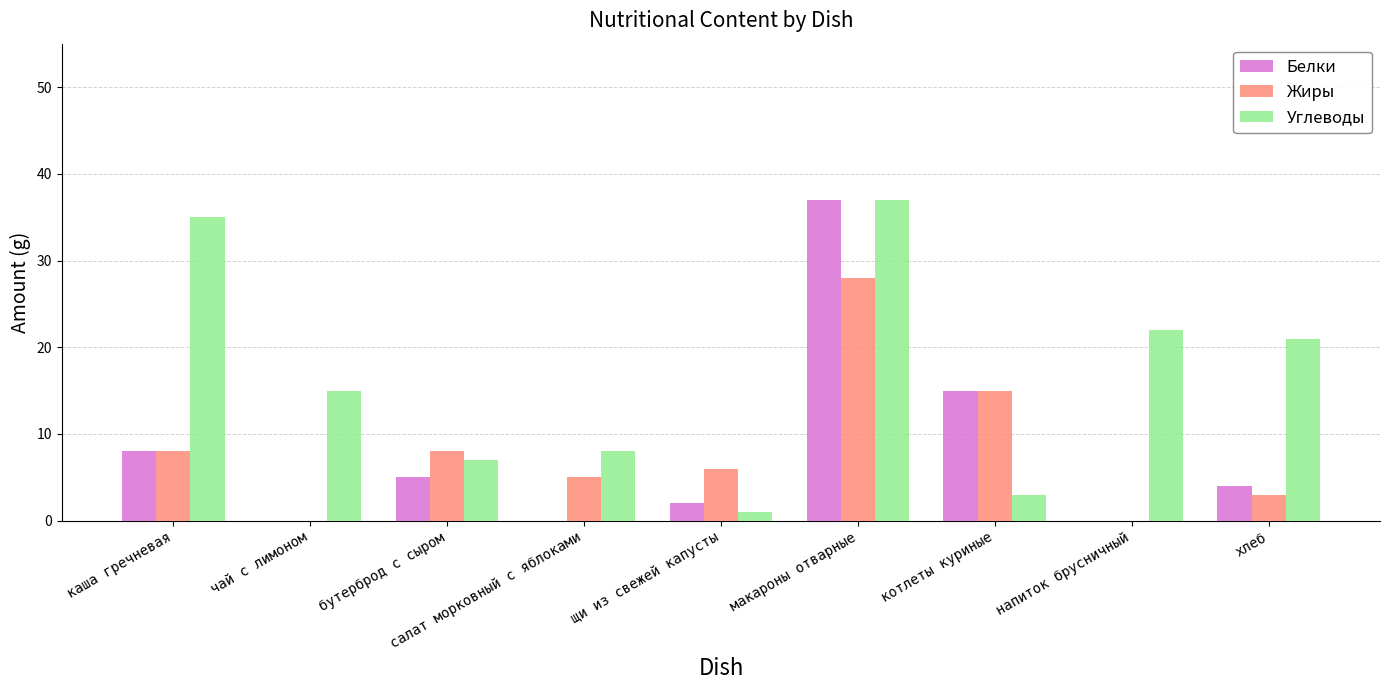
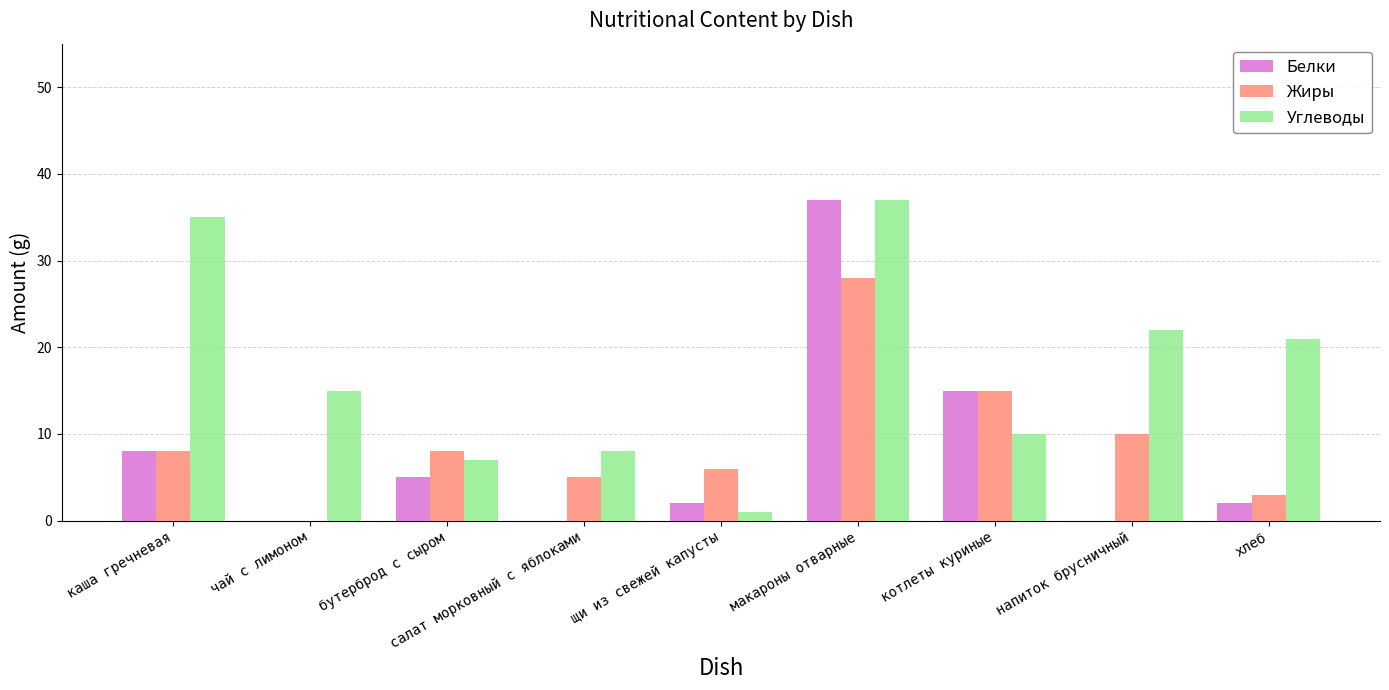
  {
    "Белки": {
      "каша гречневая": 8,
      "чай с лимоном": 0,
      "бутерброд с сыром": 5,
      "салат морковный с яблоками": 0,
      "щи из свежей капусты": 2,
      "макароны отварные": 37,
      "котлеты куриные": 15,
      "напиток брусничный": 0,
-     "хлеб": 4
+     "хлеб": 2
    },
    "Жиры": {
      "каша гречневая": 8,
      "чай с лимоном": 0,
      "бутерброд с сыром": 8,
      "салат морковный с яблоками": 5,
      "щи из свежей капусты": 6,
      "макароны отварные": 28,
      "котлеты куриные": 15,
-     "напиток брусничный": 0,
+     "напиток брусничный": 10,
      "хлеб": 3
    },
    "Углеводы": {
      "каша гречневая": 35,
      "чай с лимоном": 15,
      "бутерброд с сыром": 7,
      "салат морковный с яблоками": 8,
      "щи из свежей капусты": 1,
      "макароны отварные": 37,
-     "котлеты куриные": 3,
+     "котлеты куриные": 10,
      "напиток брусничный": 22,
      "хлеб": 21
    }
  }
